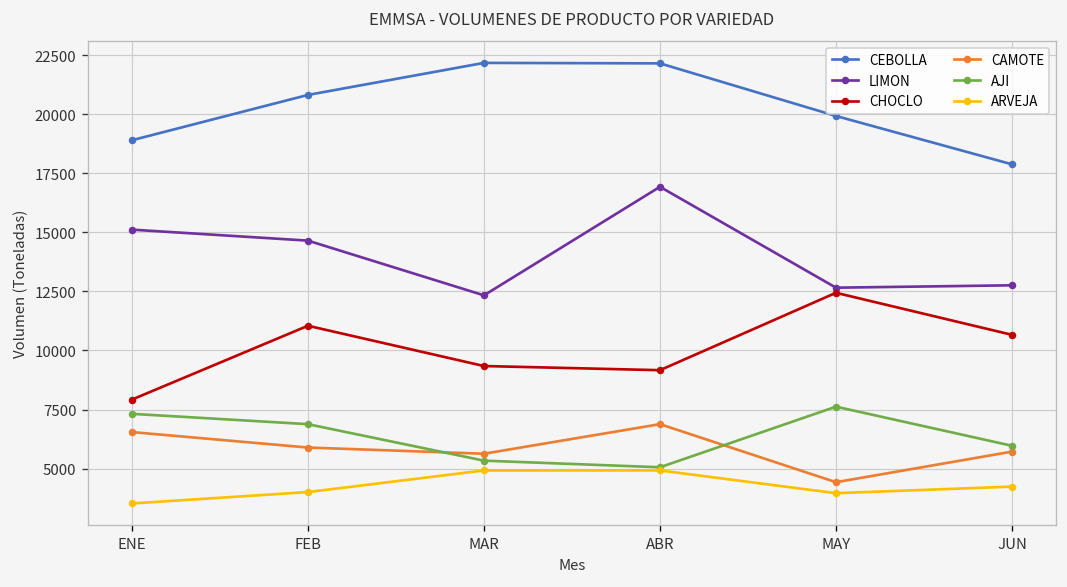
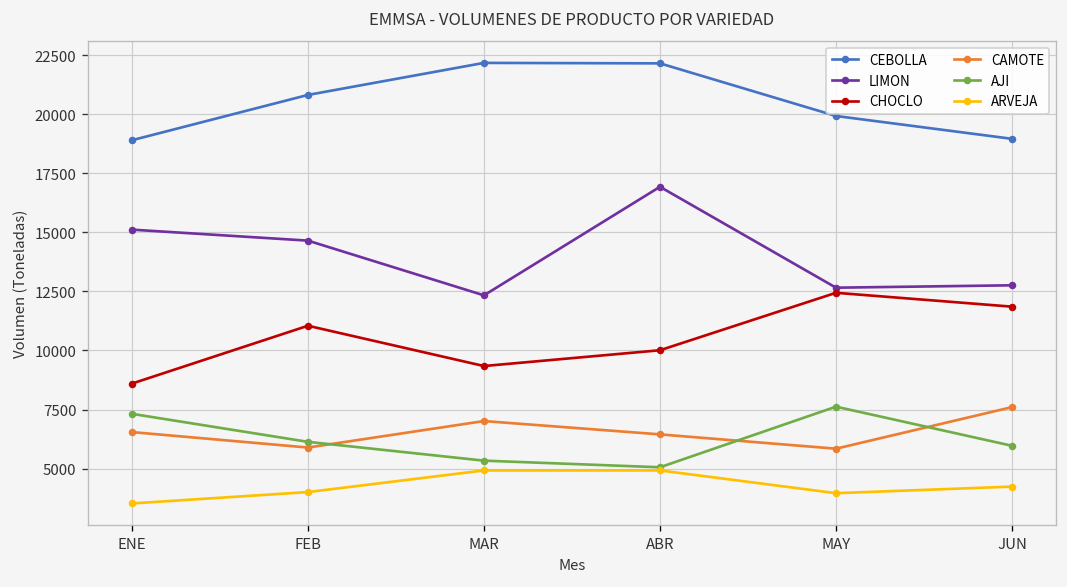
  {
    "CEBOLLA": {
      "ENE": 18900,
      "FEB": 20800,
      "MAR": 22200,
      "ABR": 22200,
      "MAY": 19900,
-     "JUN": 17900
+     "JUN": 19000
    },
    "LIMON": {
      "ENE": 15100,
      "FEB": 14600,
      "MAR": 12300,
      "ABR": 16900,
      "MAY": 12700,
      "JUN": 12800
    },
    "CHOCLO": {
-     "ENE": 7900,
+     "ENE": 8600,
      "FEB": 11000,
      "MAR": 9300,
-     "ABR": 9200,
+     "ABR": 10000,
      "MAY": 12400,
-     "JUN": 10700
+     "JUN": 11900
    },
    "CAMOTE": {
      "ENE": 6500,
      "FEB": 5900,
-     "MAR": 5600,
-     "ABR": 6900,
-     "MAY": 4400,
-     "JUN": 5700
+     "MAR": 7000,
+     "ABR": 6400,
+     "MAY": 5800,
+     "JUN": 7600
    },
    "AJI": {
      "ENE": 7300,
-     "FEB": 6900,
+     "FEB": 6100,
      "MAR": 5300,
      "ABR": 5100,
      "MAY": 7600,
      "JUN": 6000
    },
    "ARVEJA": {
      "ENE": 3500,
      "FEB": 4000,
      "MAR": 4900,
      "ABR": 4900,
      "MAY": 4000,
      "JUN": 4200
    }
  }
